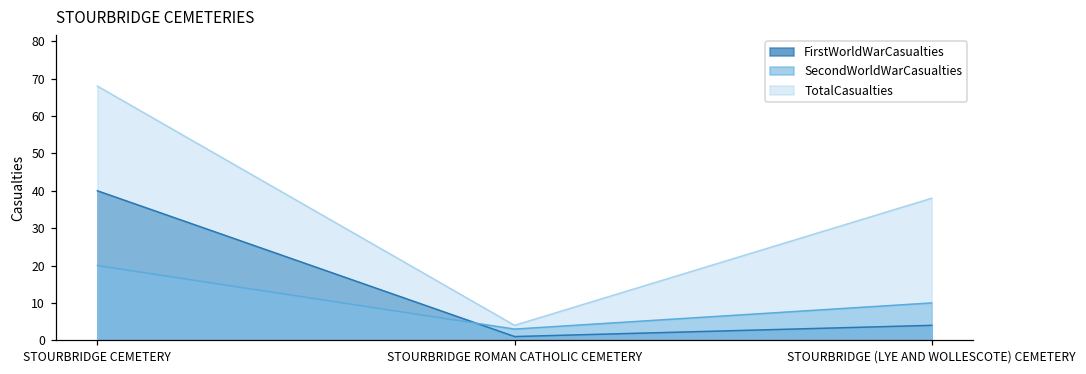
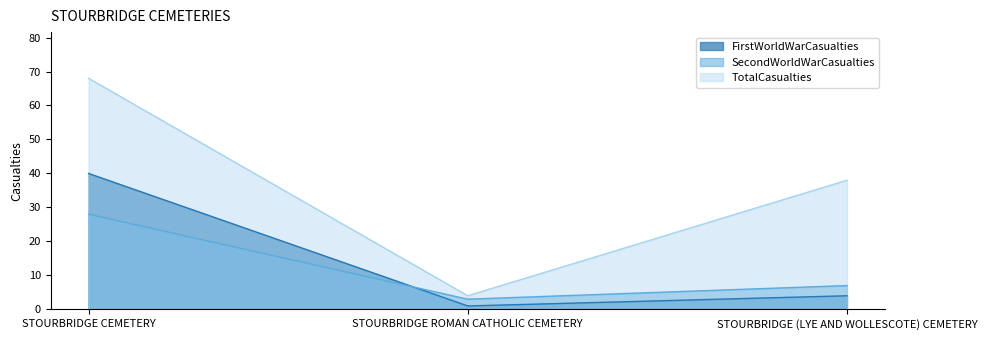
  {
    "FirstWorldWarCasualties": {
      "STOURBRIDGE CEMETERY": 40,
      "STOURBRIDGE ROMAN CATHOLIC CEMETERY": 1,
      "STOURBRIDGE (LYE AND WOLLESCOTE) CEMETERY": 4
    },
    "SecondWorldWarCasualties": {
-     "STOURBRIDGE CEMETERY": 20,
+     "STOURBRIDGE CEMETERY": 28,
      "STOURBRIDGE ROMAN CATHOLIC CEMETERY": 3,
-     "STOURBRIDGE (LYE AND WOLLESCOTE) CEMETERY": 10
+     "STOURBRIDGE (LYE AND WOLLESCOTE) CEMETERY": 7
    },
    "TotalCasualties": {
      "STOURBRIDGE CEMETERY": 68,
      "STOURBRIDGE ROMAN CATHOLIC CEMETERY": 4,
      "STOURBRIDGE (LYE AND WOLLESCOTE) CEMETERY": 38
    }
  }
